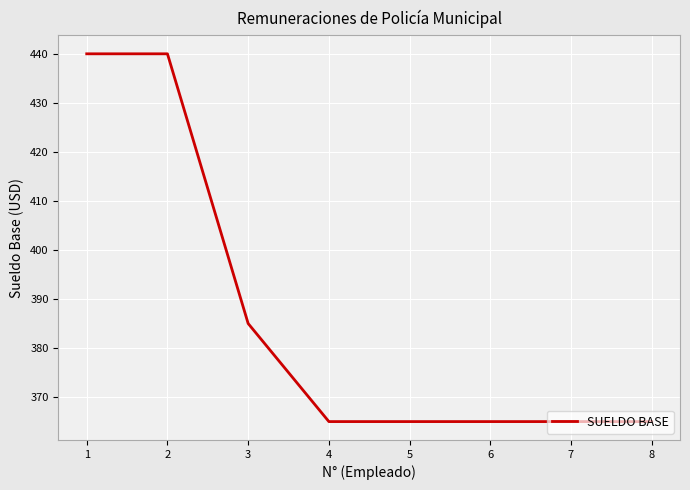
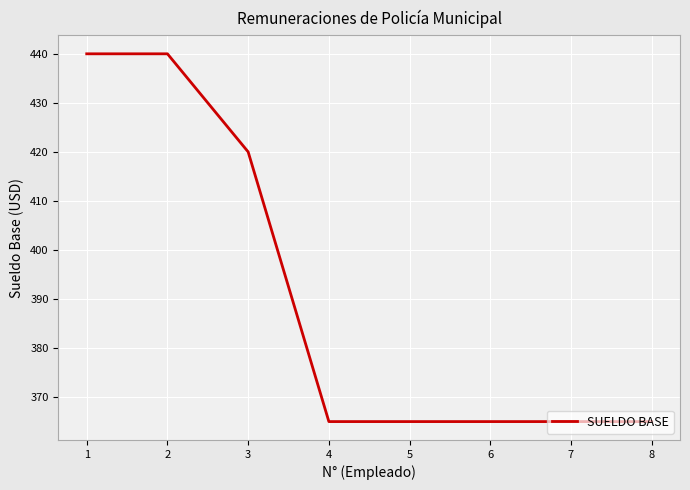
  {
    "1": 440,
    "2": 440,
-   "3": 385,
+   "3": 420,
    "4": 365,
    "5": 365,
    "6": 365
  }
